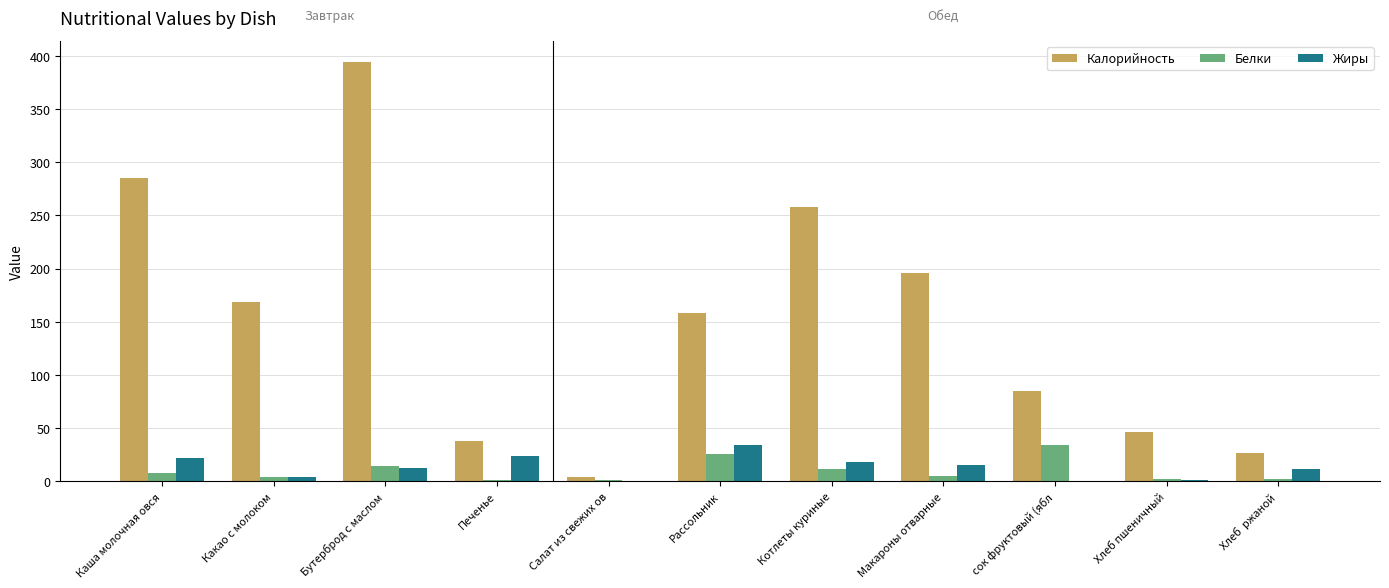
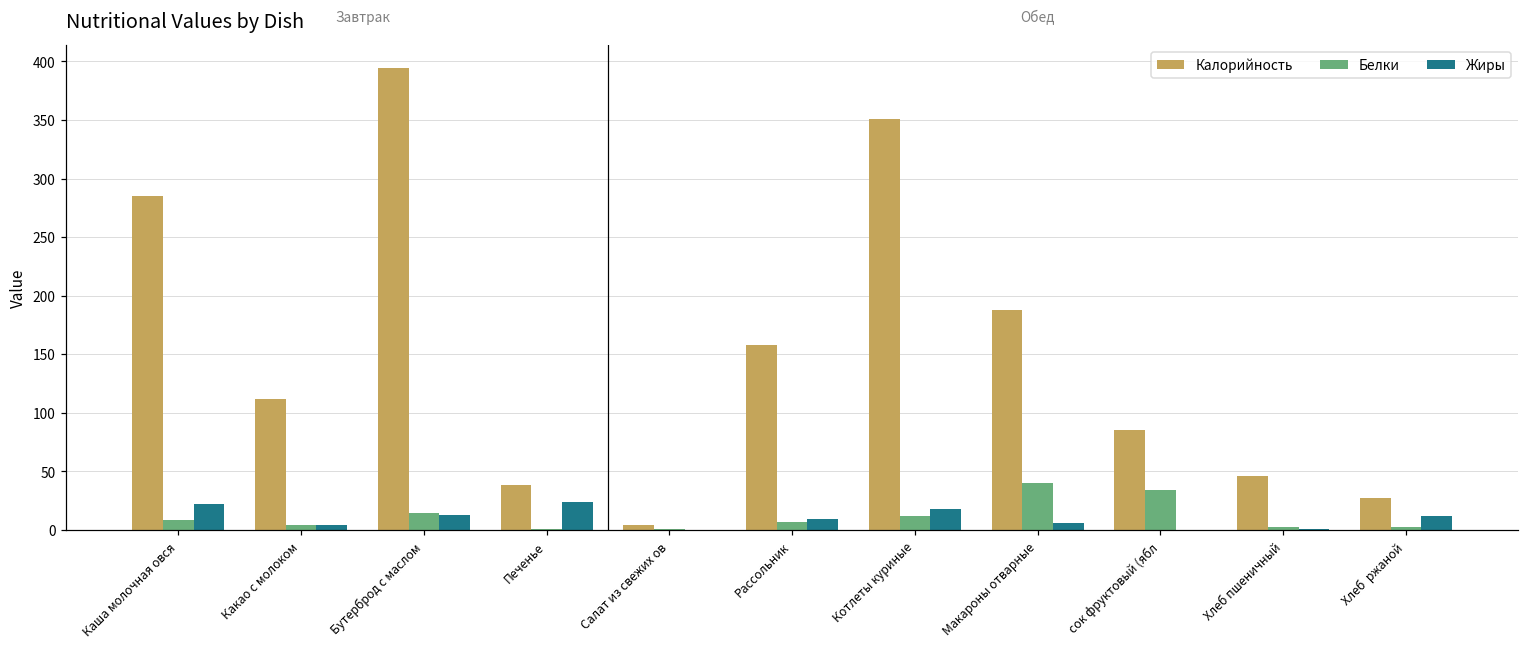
  {
    "Калорийность": {
      "Каша молочная овся": 285,
-     "Какао с молоком": 169,
+     "Какао с молоком": 112,
      "Бутерброд с маслом": 394,
      "Печенье": 38,
      "Салат из свежих ов": 4,
      "Рассольник": 158,
-     "Котлеты куриные": 258,
-     "Макароны отварные": 196,
+     "Котлеты куриные": 351,
+     "Макароны отварные": 188,
      "сок фруктовый (ябл": 85,
      "Хлеб пшеничный": 46,
      "Хлеб ржаной": 27
    },
    "Белки": {
      "Каша молочная овся": 8,
      "Какао с молоком": 4,
      "Бутерброд с маслом": 14,
-     "Рассольник": 26,
+     "Рассольник": 7,
      "Котлеты куриные": 12,
-     "Макароны отварные": 5,
+     "Макароны отварные": 40,
      "сок фруктовый (ябл": 34
    },
    "Жиры": {
      "Каша молочная овся": 22,
      "Какао с молоком": 4,
      "Бутерброд с маслом": 13,
      "Печенье": 24,
      "Салат из свежих ов": 0,
-     "Рассольник": 34,
+     "Рассольник": 9,
      "Котлеты куриные": 18,
-     "Макароны отварные": 15,
+     "Макароны отварные": 6,
      "сок фруктовый (ябл": 0,
      "Хлеб ржаной": 12
    }
  }
